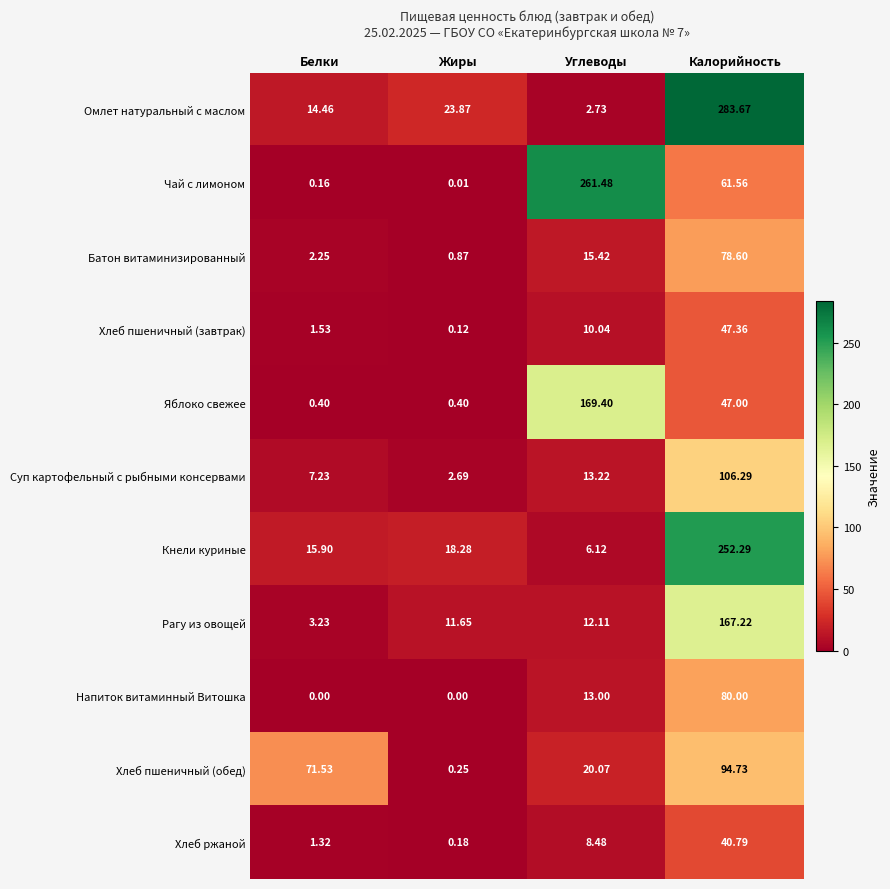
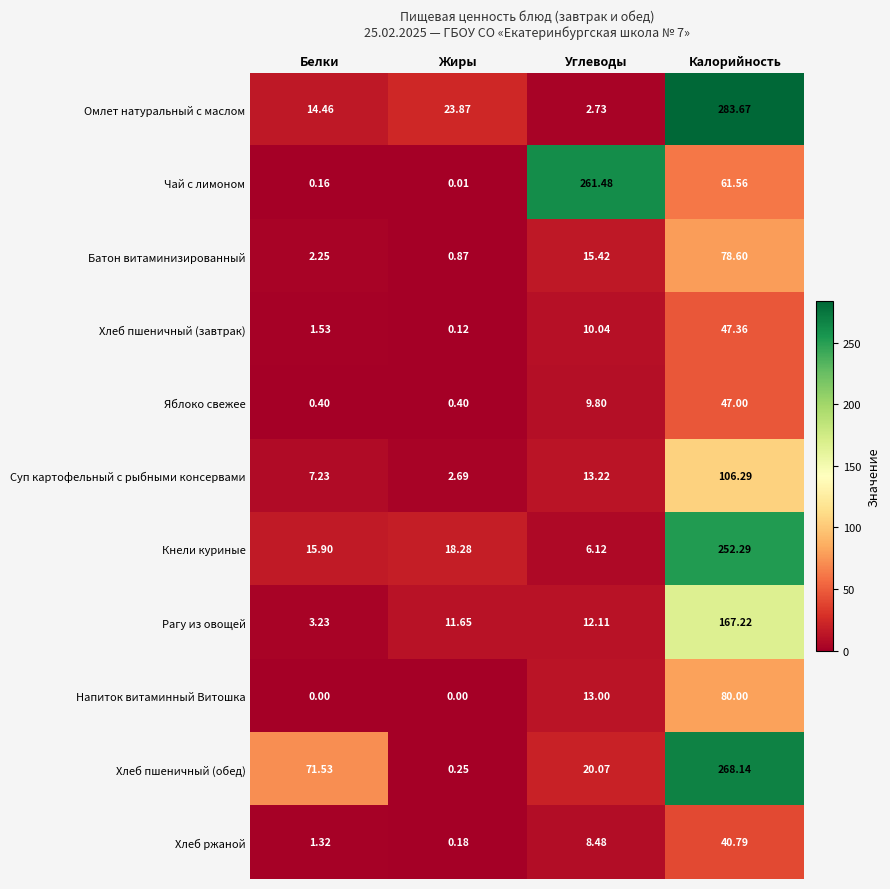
  {
    "Омлет натуральный с маслом": {
      "Белки": 14.46,
      "Жиры": 23.87,
      "Углеводы": 2.73,
      "Калорийность": 283.67
    },
    "Чай с лимоном": {
      "Белки": 0.16,
      "Жиры": 0.01,
      "Углеводы": 261.48,
      "Калорийность": 61.56
    },
    "Батон витаминизированный": {
      "Белки": 2.25,
      "Жиры": 0.87,
      "Углеводы": 15.42,
      "Калорийность": 78.60
    },
    "Хлеб пшеничный (завтрак)": {
      "Белки": 1.53,
      "Жиры": 0.12,
      "Углеводы": 10.04,
      "Калорийность": 47.36
    },
    "Яблоко свежее": {
      "Белки": 0.40,
      "Жиры": 0.40,
-     "Углеводы": 169.40,
+     "Углеводы": 9.80,
      "Калорийность": 47.00
    },
    "Суп картофельный с рыбными консервами": {
      "Белки": 7.23,
      "Жиры": 2.69,
      "Углеводы": 13.22,
      "Калорийность": 106.29
    },
    "Кнели куриные": {
      "Белки": 15.90,
      "Жиры": 18.28,
      "Углеводы": 6.12,
      "Калорийность": 252.29
    },
    "Рагу из овощей": {
      "Белки": 3.23,
      "Жиры": 11.65,
      "Углеводы": 12.11,
      "Калорийность": 167.22
    },
    "Напиток витаминный Витошка": {
      "Белки": 0.00,
      "Жиры": 0.00,
      "Углеводы": 13.00,
      "Калорийность": 80.00
    },
    "Хлеб пшеничный (обед)": {
      "Белки": 71.53,
      "Жиры": 0.25,
      "Углеводы": 20.07,
-     "Калорийность": 94.73
+     "Калорийность": 268.14
    },
    "Хлеб ржаной": {
      "Белки": 1.32,
      "Жиры": 0.18,
      "Углеводы": 8.48,
      "Калорийность": 40.79
    }
  }
